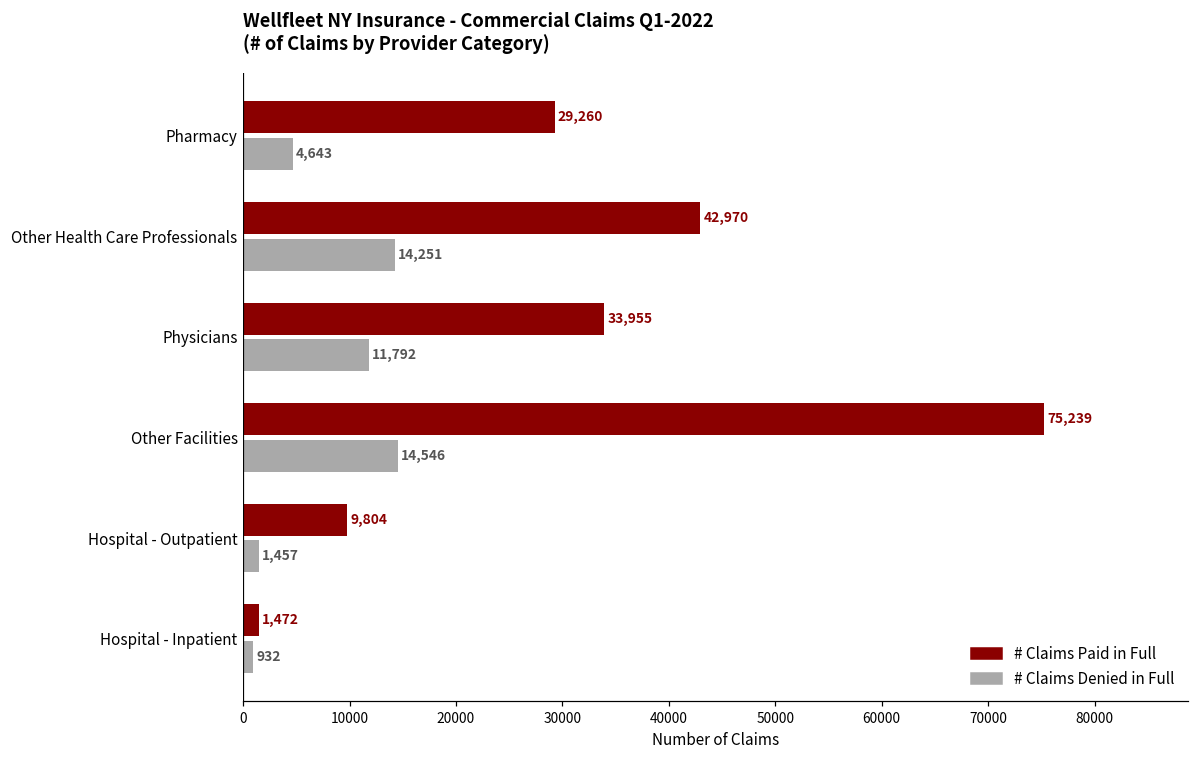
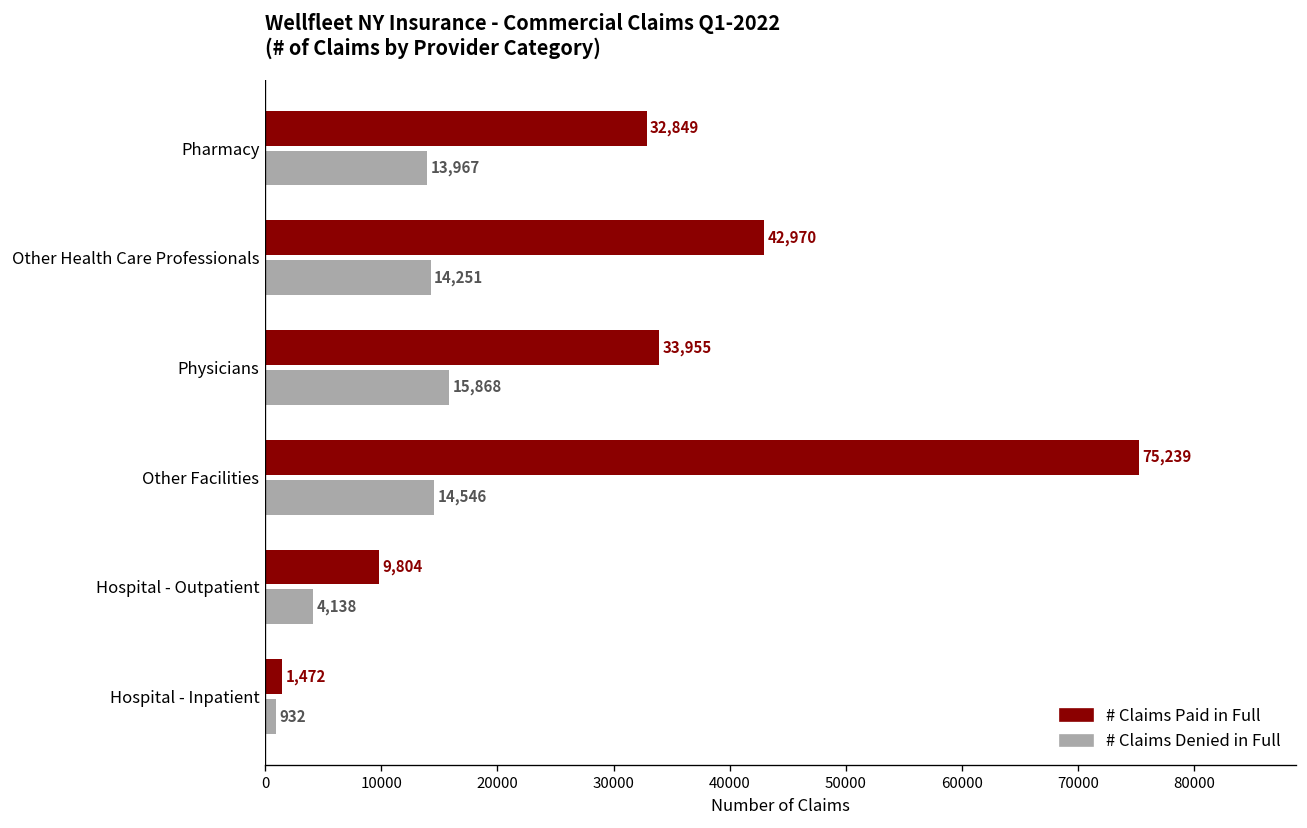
  {
    "# Claims Paid in Full": {
-     "Pharmacy": "29,260",
+     "Pharmacy": "32,849",
      "Other Health Care Professionals": "42,970",
      "Physicians": "33,955",
      "Other Facilities": "75,239",
      "Hospital - Outpatient": "9,804",
      "Hospital - Inpatient": "1,472"
    },
    "# Claims Denied in Full": {
-     "Pharmacy": "4,643",
+     "Pharmacy": "13,967",
      "Other Health Care Professionals": "14,251",
-     "Physicians": "11,792",
+     "Physicians": "15,868",
      "Other Facilities": "14,546",
-     "Hospital - Outpatient": "1,457",
+     "Hospital - Outpatient": "4,138",
      "Hospital - Inpatient": "932"
    }
  }
